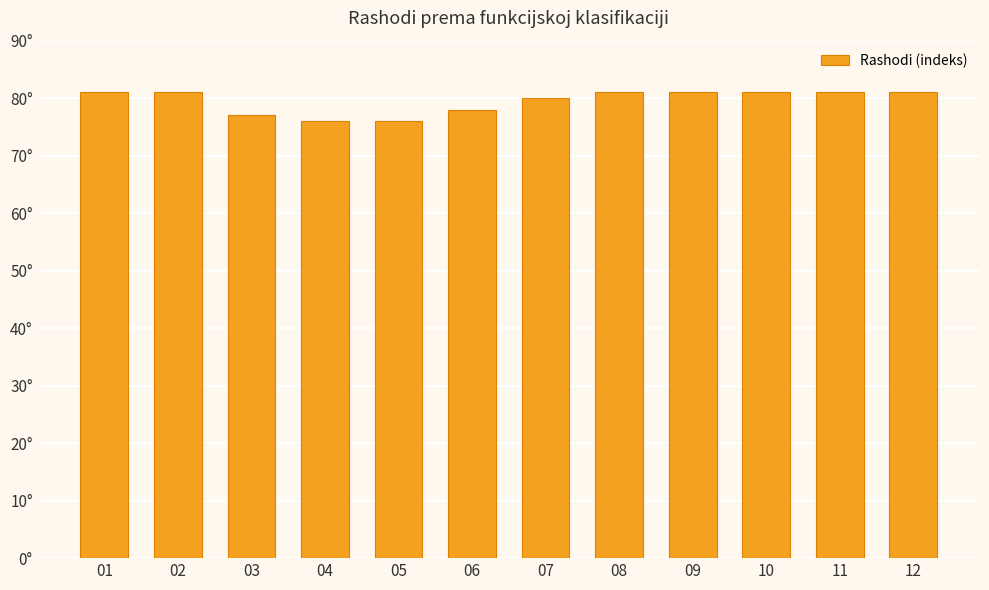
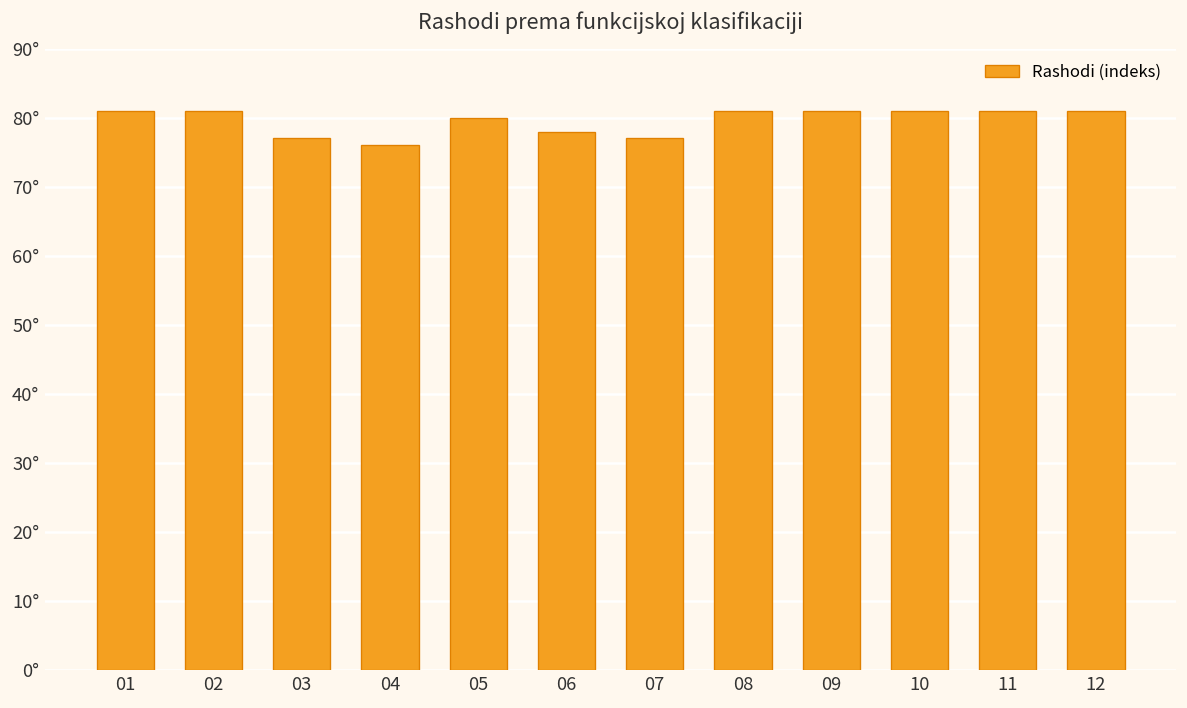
  {
    "01": "81°",
    "02": "81°",
    "03": "77°",
    "04": "76°",
-   "05": "76°",
+   "05": "80°",
    "06": "78°",
-   "07": "80°",
+   "07": "77°",
    "08": "81°",
    "09": "81°",
    "10": "81°",
    "11": "81°",
    "12": "81°"
  }
